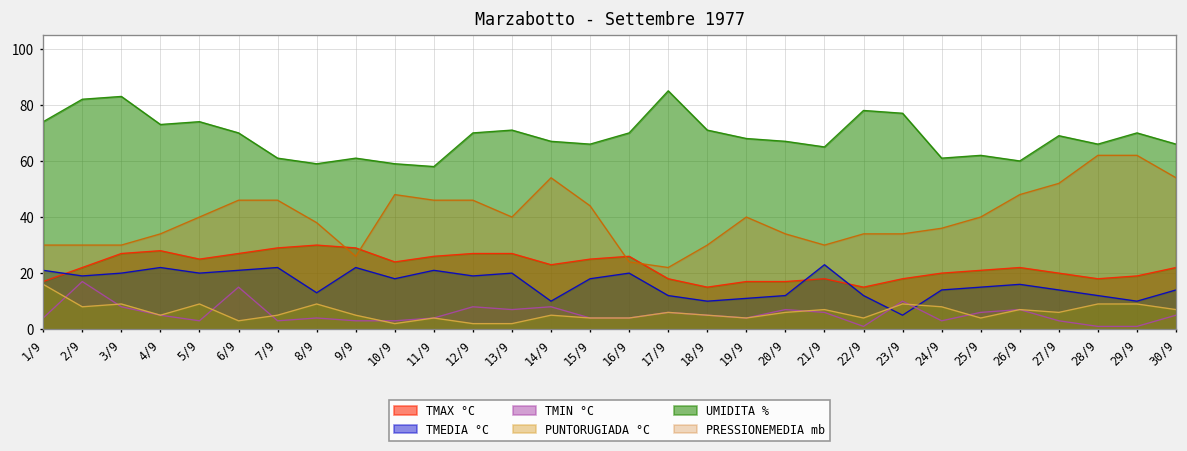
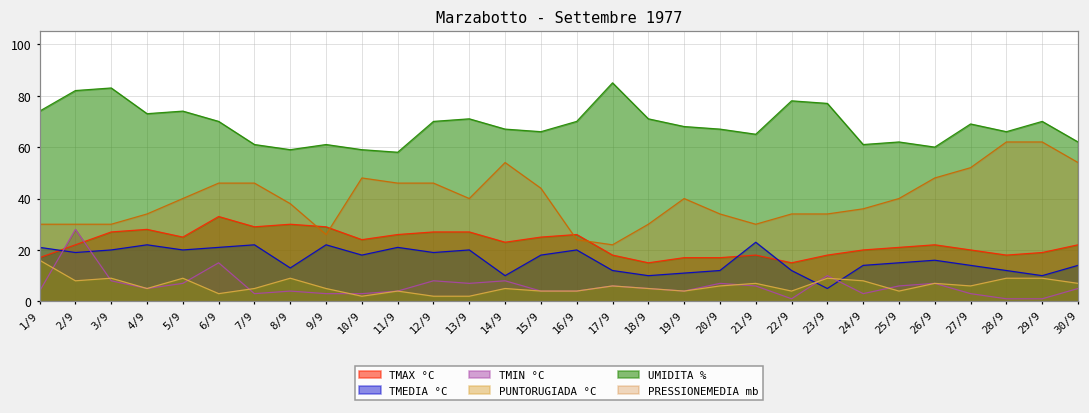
  {
    "TMAX °C": {
      "2/9": 22,
      "3/9": 27,
      "4/9": 28,
      "5/9": 25,
-     "6/9": 27,
+     "6/9": 33,
      "7/9": 29,
      "8/9": 30,
      "9/9": 29,
      "10/9": 24,
      "11/9": 26,
      "12/9": 27,
      "13/9": 27,
      "14/9": 23,
      "15/9": 25,
      "16/9": 26,
      "17/9": 18,
      "18/9": 15,
      "19/9": 17,
      "20/9": 17,
      "21/9": 18,
      "22/9": 15,
      "23/9": 18,
      "24/9": 20,
      "25/9": 21,
      "26/9": 22,
      "27/9": 20,
      "28/9": 18,
      "29/9": 19,
      "30/9": 22
    },
    "TMEDIA °C": {
      "1/9": 21,
      "2/9": 19,
      "3/9": 20,
      "4/9": 22,
      "5/9": 20,
      "6/9": 21,
      "7/9": 22,
      "8/9": 13,
      "9/9": 22,
      "10/9": 18,
      "11/9": 21,
      "12/9": 19,
      "13/9": 20,
      "14/9": 10,
      "15/9": 18,
      "16/9": 20,
      "17/9": 12,
      "18/9": 10,
      "19/9": 11,
      "20/9": 12,
      "21/9": 23,
      "22/9": 12,
      "23/9": 5,
      "24/9": 14,
      "25/9": 15,
      "26/9": 16,
      "27/9": 14,
      "28/9": 12,
      "30/9": 14
    },
    "TMIN °C": {
      "1/9": 4,
-     "2/9": 17,
-     "5/9": 3,
+     "2/9": 28,
+     "5/9": 7,
      "6/9": 15,
      "7/9": 3,
      "8/9": 4,
      "9/9": 3,
      "12/9": 8,
      "13/9": 7,
      "14/9": 8,
      "22/9": 1,
      "24/9": 3,
      "25/9": 6,
      "27/9": 3,
      "28/9": 1,
      "29/9": 1,
      "30/9": 5
    },
    "UMIDITA %": {
      "1/9": 74,
      "2/9": 82,
      "3/9": 83,
      "4/9": 73,
      "5/9": 74,
      "6/9": 70,
      "7/9": 61,
      "8/9": 59,
      "9/9": 61,
      "10/9": 59,
      "11/9": 58,
      "12/9": 70,
      "13/9": 71,
      "14/9": 67,
      "15/9": 66,
      "16/9": 70,
      "17/9": 85,
      "18/9": 71,
      "19/9": 68,
      "20/9": 67,
      "21/9": 65,
      "22/9": 78,
      "23/9": 77,
      "24/9": 61,
      "25/9": 62,
      "26/9": 60,
      "27/9": 69,
      "28/9": 66,
      "29/9": 70,
-     "30/9": 66
+     "30/9": 62
    }
  }
